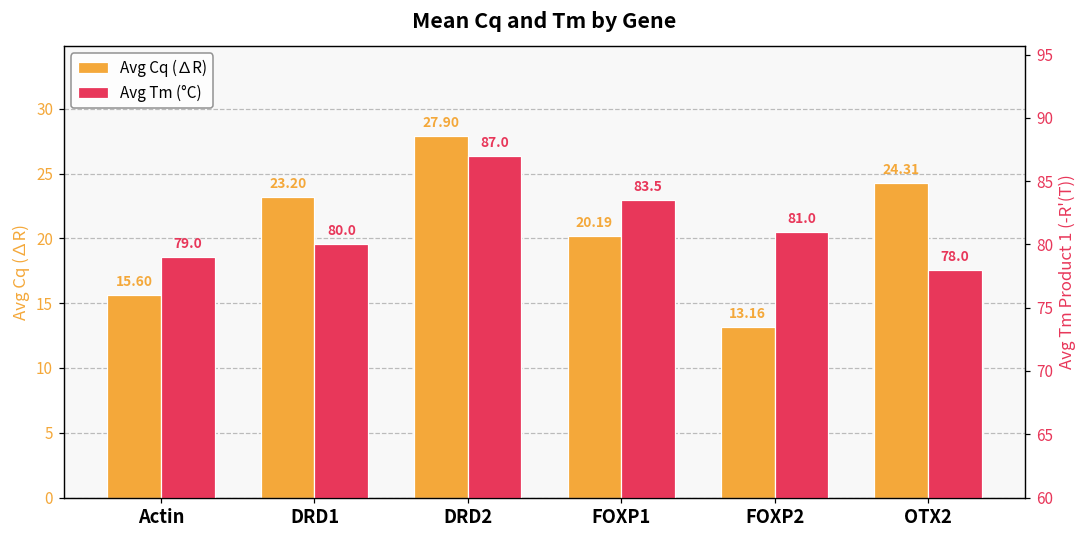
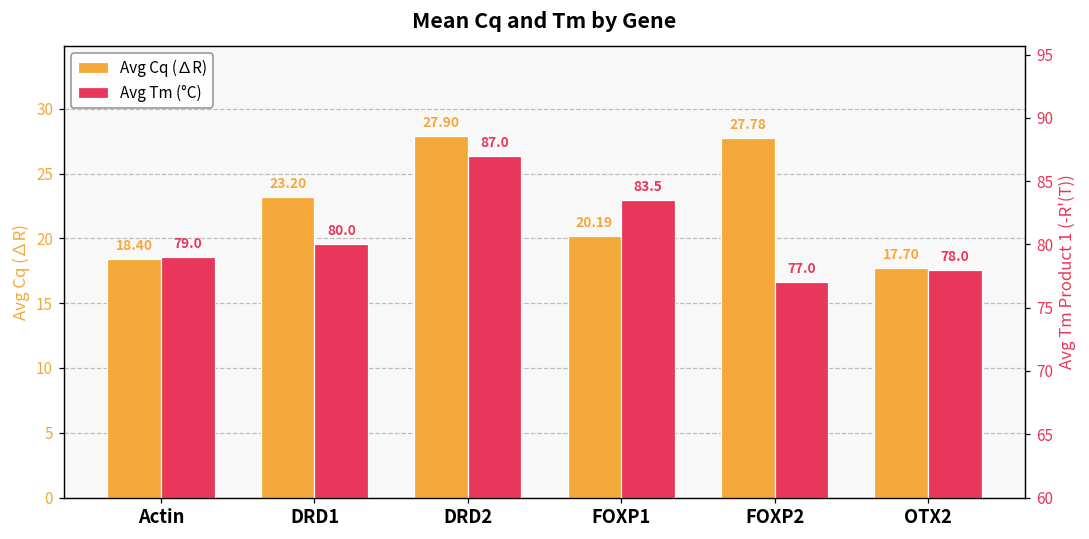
  {
    "Avg Cq (∆R)": {
-     "Actin": 15.60,
+     "Actin": 18.40,
      "DRD1": 23.20,
      "DRD2": 27.90,
      "FOXP1": 20.19,
-     "FOXP2": 13.16,
-     "OTX2": 24.31
+     "FOXP2": 27.78,
+     "OTX2": 17.70
    },
    "Avg Tm (°C)": {
      "Actin": 79.0,
      "DRD1": 80.0,
      "DRD2": 87.0,
      "FOXP1": 83.5,
-     "FOXP2": 81.0,
+     "FOXP2": 77.0,
      "OTX2": 78.0
    }
  }
